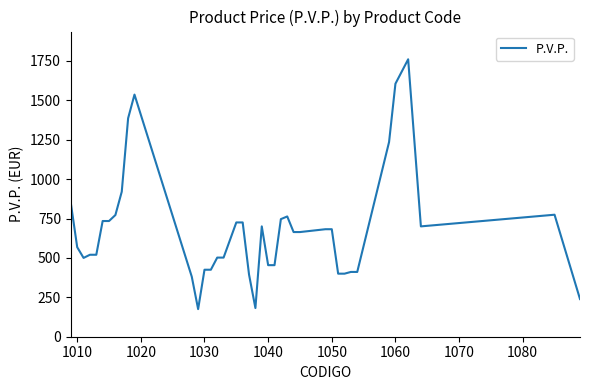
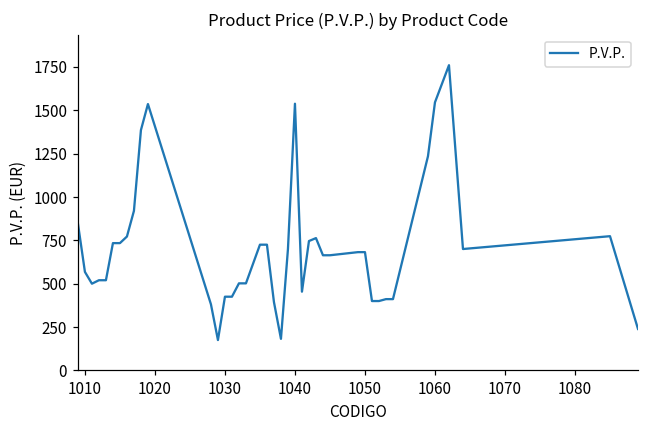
  {
    "1010": 570,
    "1030": 430,
-   "1040": 450,
+   "1040": 1540,
    "1050": 680,
-   "1060": 1610
+   "1060": 1550
  }
